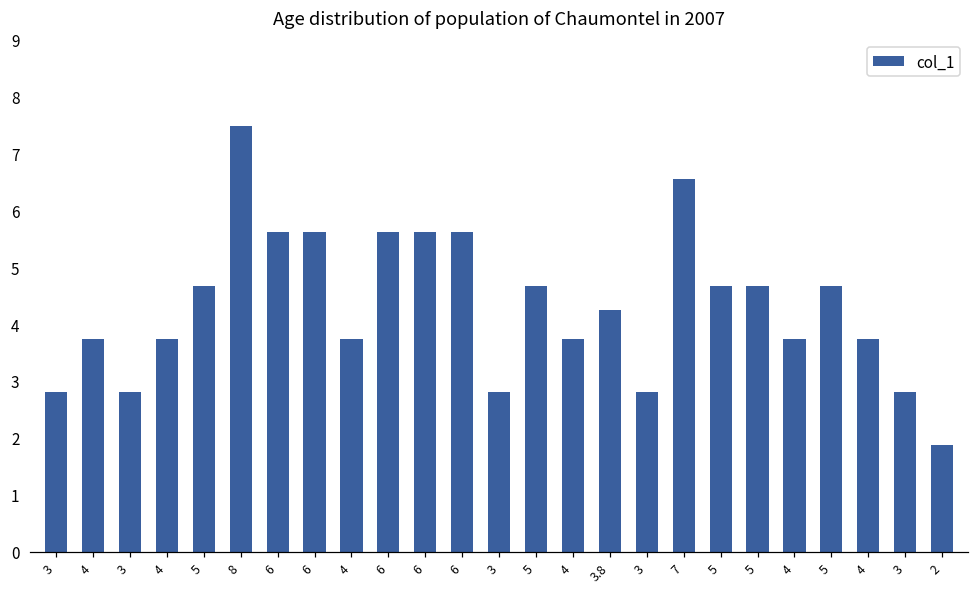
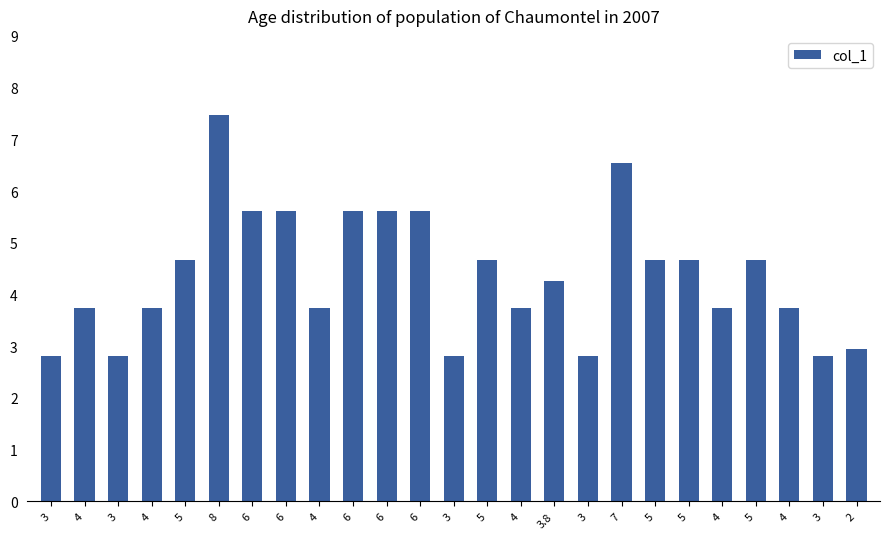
  {
    "8": 7.5,
    "3.8": 4.3,
    "7": 6.5,
-   "2": 1.9
+   "2": 2.9
  }
